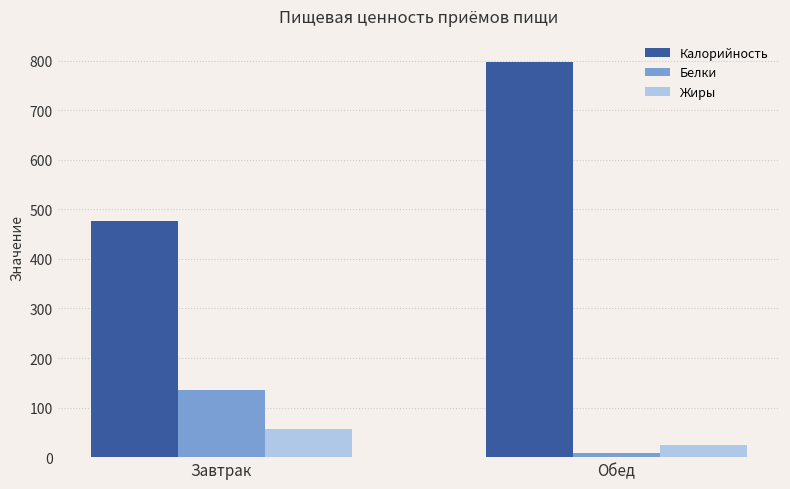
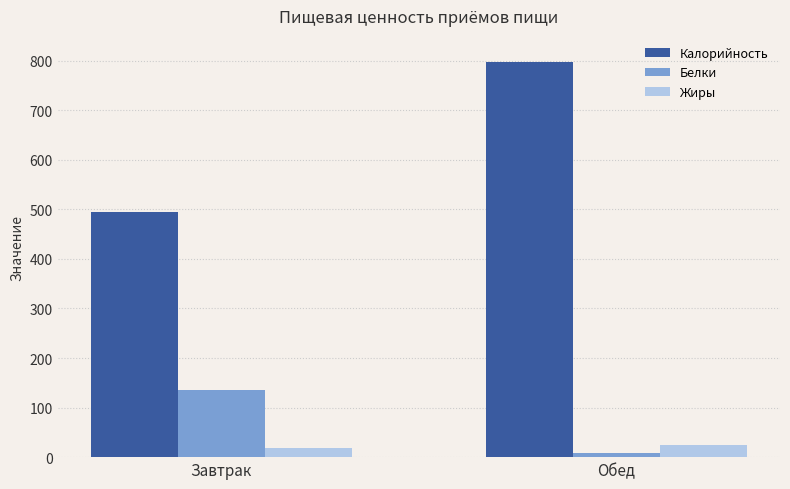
  {
    "Калорийность": {
-     "Завтрак": 480,
+     "Завтрак": 500,
      "Обед": 800
    },
    "Белки": {
      "Завтрак": 130,
      "Обед": 10
    },
    "Жиры": {
-     "Завтрак": 60,
+     "Завтрак": 20,
      "Обед": 30
    }
  }
